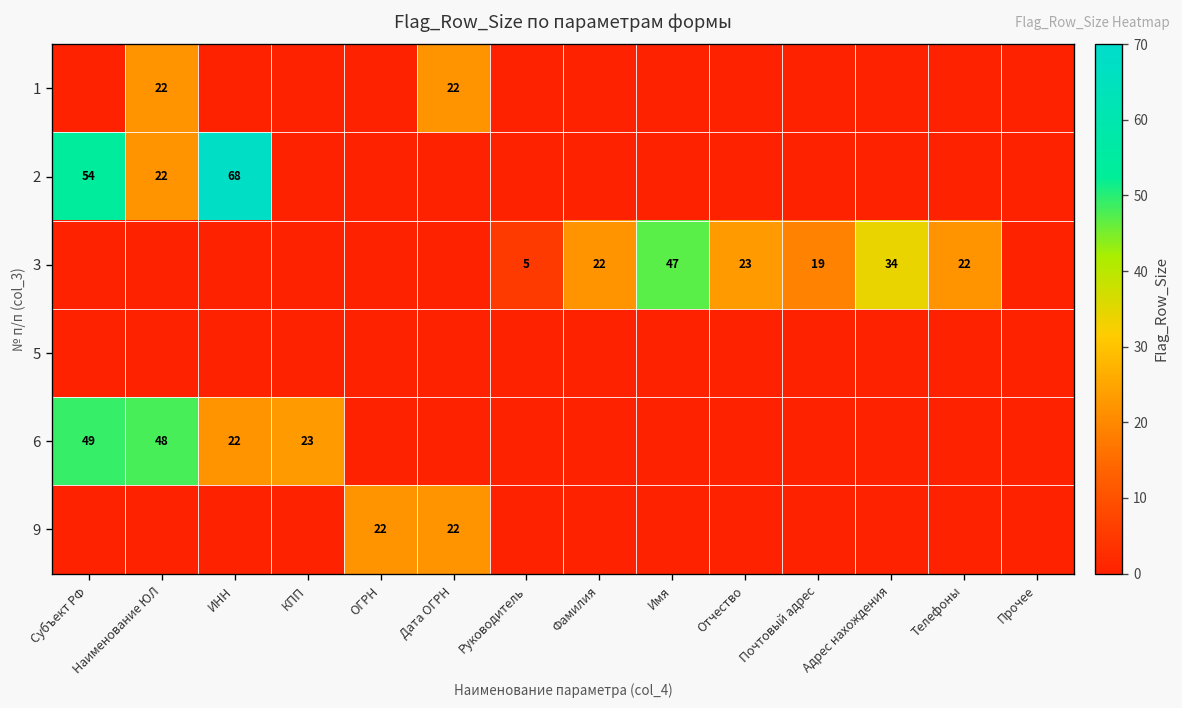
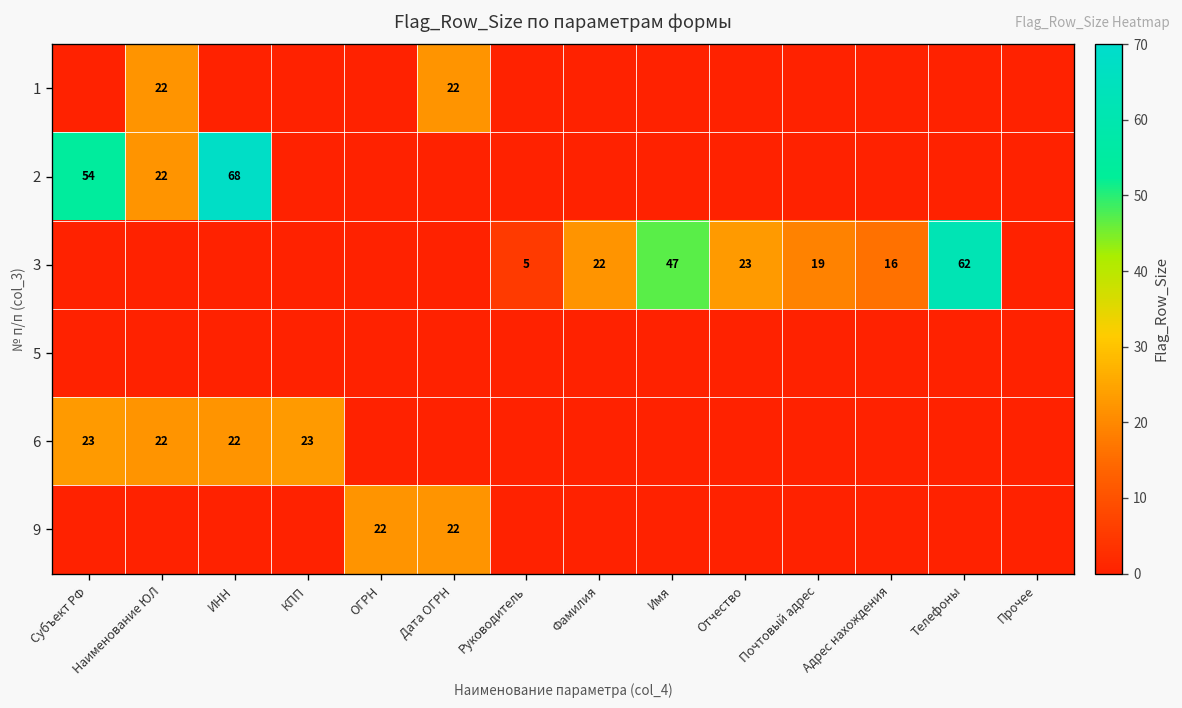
  {
    "1": {
      "Наименование ЮЛ": 22,
      "Дата ОГРН": 22
    },
    "2": {
      "Субъект РФ": 54,
      "Наименование ЮЛ": 22,
      "ИНН": 68
    },
    "3": {
      "Руководитель": 5,
      "Фамилия": 22,
      "Имя": 47,
      "Отчество": 23,
      "Почтовый адрес": 19,
-     "Адрес нахождения": 34,
-     "Телефоны": 22
+     "Адрес нахождения": 16,
+     "Телефоны": 62
    },
    "6": {
-     "Субъект РФ": 49,
-     "Наименование ЮЛ": 48,
+     "Субъект РФ": 23,
+     "Наименование ЮЛ": 22,
      "ИНН": 22,
      "КПП": 23
    },
    "9": {
      "ОГРН": 22,
      "Дата ОГРН": 22
    }
  }
